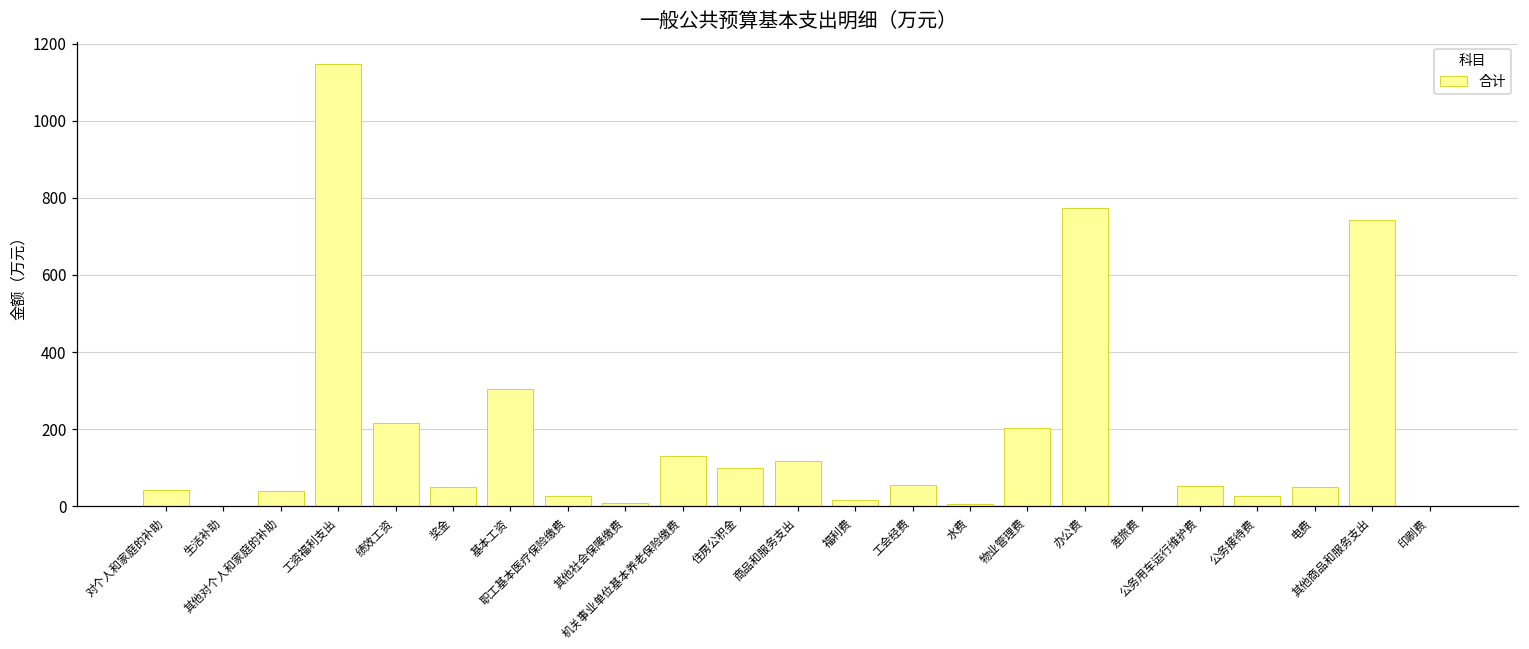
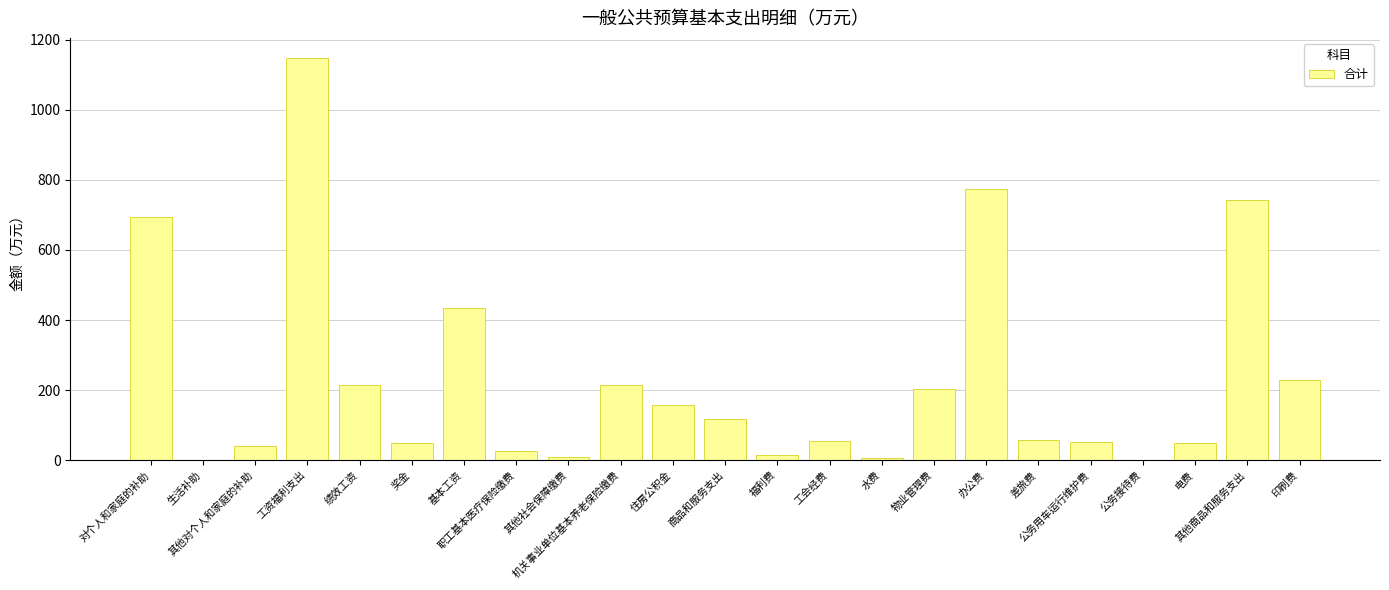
  {
-   "对个人和家庭的补助": 40,
+   "对个人和家庭的补助": 690,
    "其他对个人和家庭的补助": 40,
    "工资福利支出": 1150,
    "绩效工资": 210,
    "奖金": 50,
-   "基本工资": 300,
+   "基本工资": 430,
    "职工基本医疗保险缴费": 30,
    "其他社会保障缴费": 10,
-   "机关事业单位基本养老保险缴费": 130,
-   "住房公积金": 100,
+   "机关事业单位基本养老保险缴费": 210,
+   "住房公积金": 160,
    "商品和服务支出": 120,
    "福利费": 20,
    "工会经费": 60,
    "物业管理费": 200,
    "办公费": 770,
-   "差旅费": 0,
+   "差旅费": 60,
    "公务用车运行维护费": 50,
-   "公务接待费": 30,
+   "公务接待费": 0,
    "电费": 50,
    "其他商品和服务支出": 740,
-   "印刷费": 0
+   "印刷费": 230
  }
